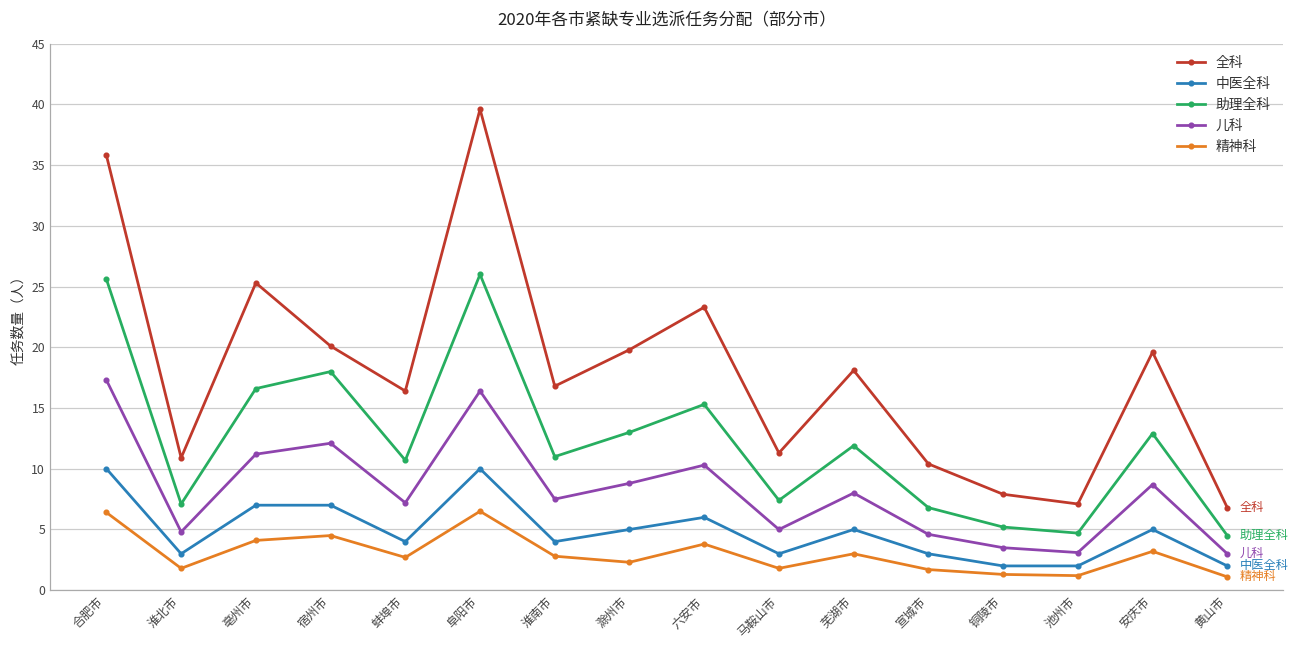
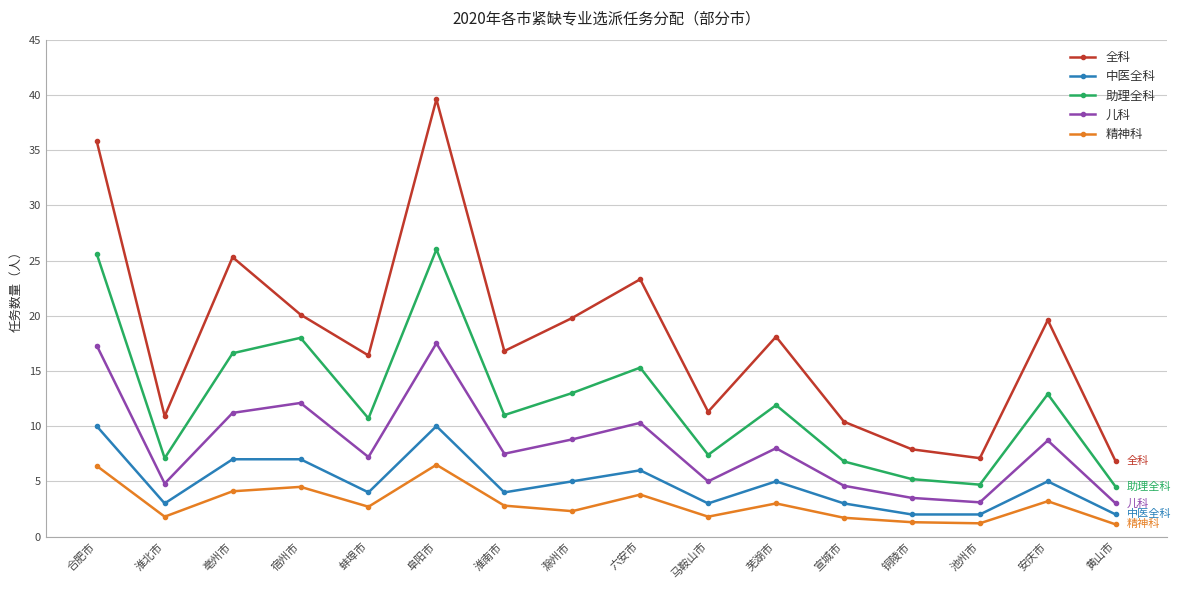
  {
    "全科": {
      "合肥市": 35.8,
      "淮北市": 10.9,
      "亳州市": 25.3,
      "宿州市": 20.1,
      "蚌埠市": 16.4,
      "阜阳市": 39.6,
      "淮南市": 16.8,
      "滁州市": 19.8,
      "六安市": 23.3,
      "马鞍山市": 11.3,
      "芜湖市": 18.1,
      "宣城市": 10.4,
      "铜陵市": 7.9,
      "池州市": 7.1,
      "安庆市": 19.6,
      "黄山市": 6.8
    },
    "中医全科": {
      "合肥市": 10.0,
      "淮北市": 3.0,
      "亳州市": 7.0,
      "宿州市": 7.0,
      "蚌埠市": 4.0,
      "阜阳市": 10.0,
      "淮南市": 4.0,
      "滁州市": 5.0,
      "六安市": 6.0,
      "马鞍山市": 3.0,
      "芜湖市": 5.0,
      "宣城市": 3.0,
      "铜陵市": 2.0,
      "池州市": 2.0,
      "安庆市": 5.0,
      "黄山市": 2.0
    },
    "助理全科": {
      "合肥市": 25.6,
      "淮北市": 7.1,
      "亳州市": 16.6,
      "宿州市": 18.0,
      "蚌埠市": 10.7,
      "阜阳市": 26.0,
      "淮南市": 11.0,
      "滁州市": 13.0,
      "六安市": 15.3,
      "马鞍山市": 7.4,
      "芜湖市": 11.9,
      "宣城市": 6.8,
      "铜陵市": 5.2,
      "池州市": 4.7,
      "安庆市": 12.9,
      "黄山市": 4.5
    },
    "儿科": {
      "合肥市": 17.3,
      "淮北市": 4.8,
      "亳州市": 11.2,
      "宿州市": 12.1,
      "蚌埠市": 7.2,
-     "阜阳市": 16.4,
+     "阜阳市": 17.5,
      "淮南市": 7.5,
      "滁州市": 8.8,
      "六安市": 10.3,
      "马鞍山市": 5.0,
      "芜湖市": 8.0,
      "宣城市": 4.6,
      "铜陵市": 3.5,
      "池州市": 3.1,
      "安庆市": 8.7,
      "黄山市": 3.0
    },
    "精神科": {
      "合肥市": 6.4,
      "淮北市": 1.8,
      "亳州市": 4.1,
      "宿州市": 4.5,
      "蚌埠市": 2.7,
      "阜阳市": 6.5,
      "淮南市": 2.8,
      "滁州市": 2.3,
      "六安市": 3.8,
      "马鞍山市": 1.8,
      "芜湖市": 3.0,
      "宣城市": 1.7,
      "铜陵市": 1.3,
      "池州市": 1.2,
      "安庆市": 3.2,
      "黄山市": 1.1
    }
  }
